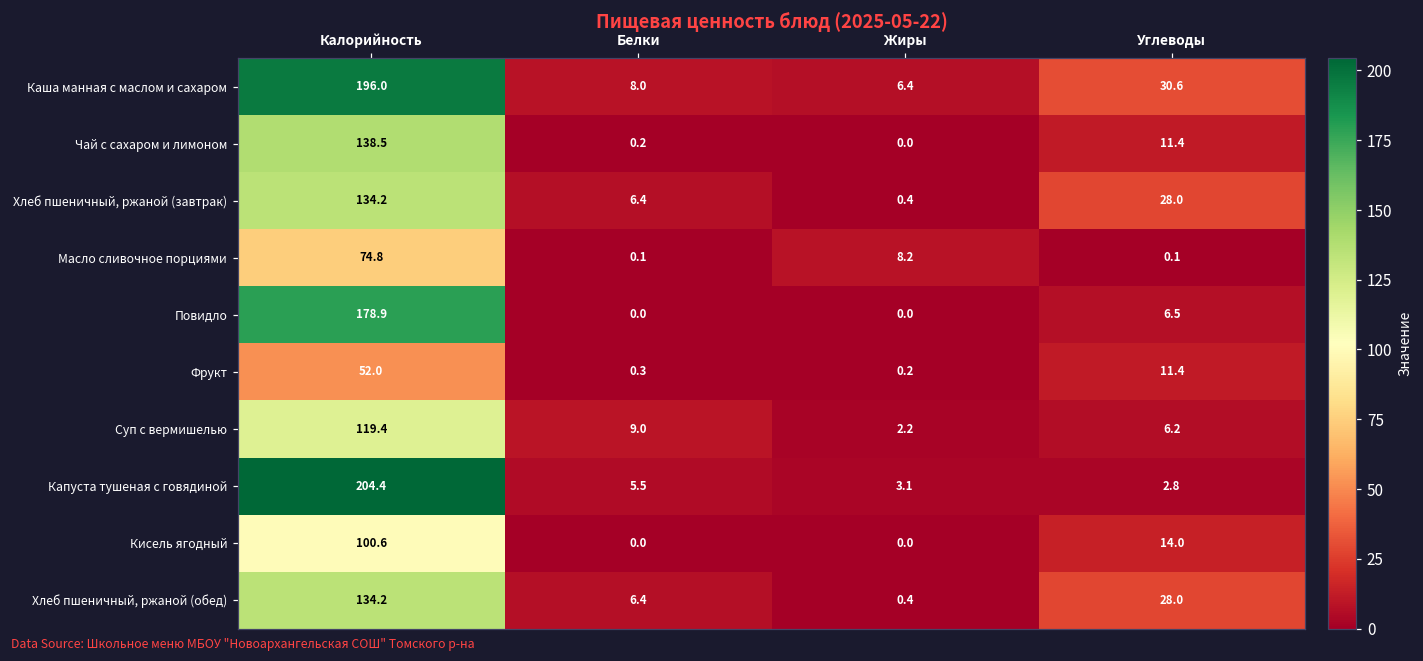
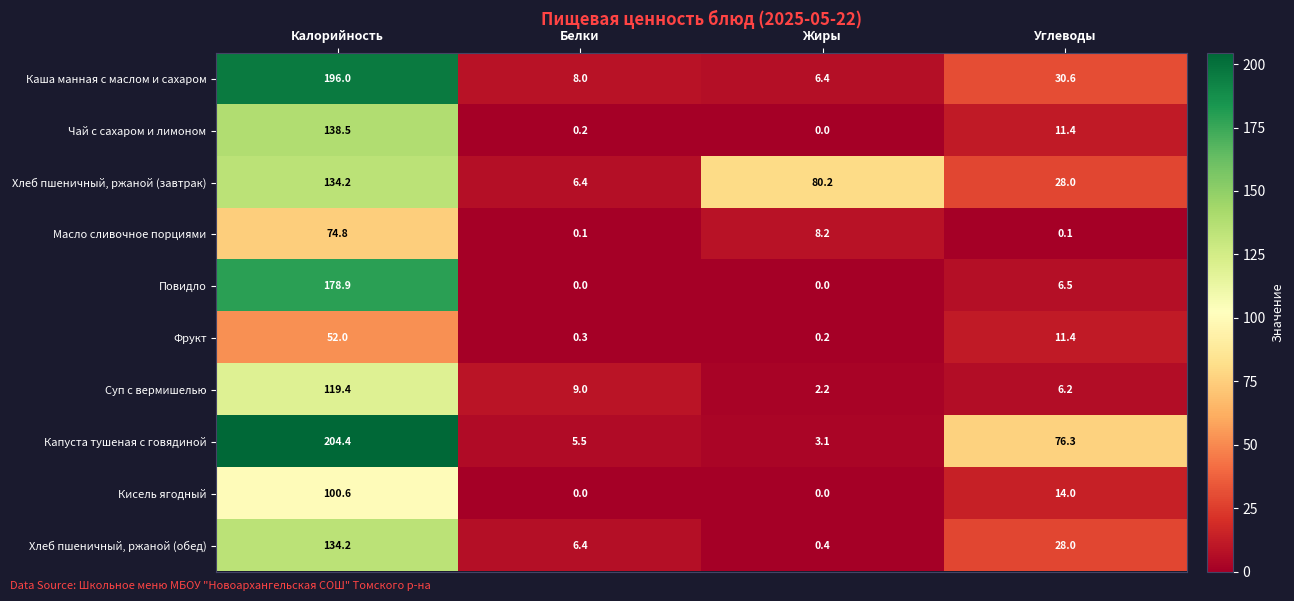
  {
    "Каша манная с маслом и сахаром": {
      "Калорийность": 196.0,
      "Белки": 8.0,
      "Жиры": 6.4,
      "Углеводы": 30.6
    },
    "Чай с сахаром и лимоном": {
      "Калорийность": 138.5,
      "Белки": 0.2,
      "Жиры": 0.0,
      "Углеводы": 11.4
    },
    "Хлеб пшеничный, ржаной (завтрак)": {
      "Калорийность": 134.2,
      "Белки": 6.4,
-     "Жиры": 0.4,
+     "Жиры": 80.2,
      "Углеводы": 28.0
    },
    "Масло сливочное порциями": {
      "Калорийность": 74.8,
      "Белки": 0.1,
      "Жиры": 8.2,
      "Углеводы": 0.1
    },
    "Повидло": {
      "Калорийность": 178.9,
      "Белки": 0.0,
      "Жиры": 0.0,
      "Углеводы": 6.5
    },
    "Фрукт": {
      "Калорийность": 52.0,
      "Белки": 0.3,
      "Жиры": 0.2,
      "Углеводы": 11.4
    },
    "Суп с вермишелью": {
      "Калорийность": 119.4,
      "Белки": 9.0,
      "Жиры": 2.2,
      "Углеводы": 6.2
    },
    "Капуста тушеная с говядиной": {
      "Калорийность": 204.4,
      "Белки": 5.5,
      "Жиры": 3.1,
-     "Углеводы": 2.8
+     "Углеводы": 76.3
    },
    "Кисель ягодный": {
      "Калорийность": 100.6,
      "Белки": 0.0,
      "Жиры": 0.0,
      "Углеводы": 14.0
    },
    "Хлеб пшеничный, ржаной (обед)": {
      "Калорийность": 134.2,
      "Белки": 6.4,
      "Жиры": 0.4,
      "Углеводы": 28.0
    }
  }
